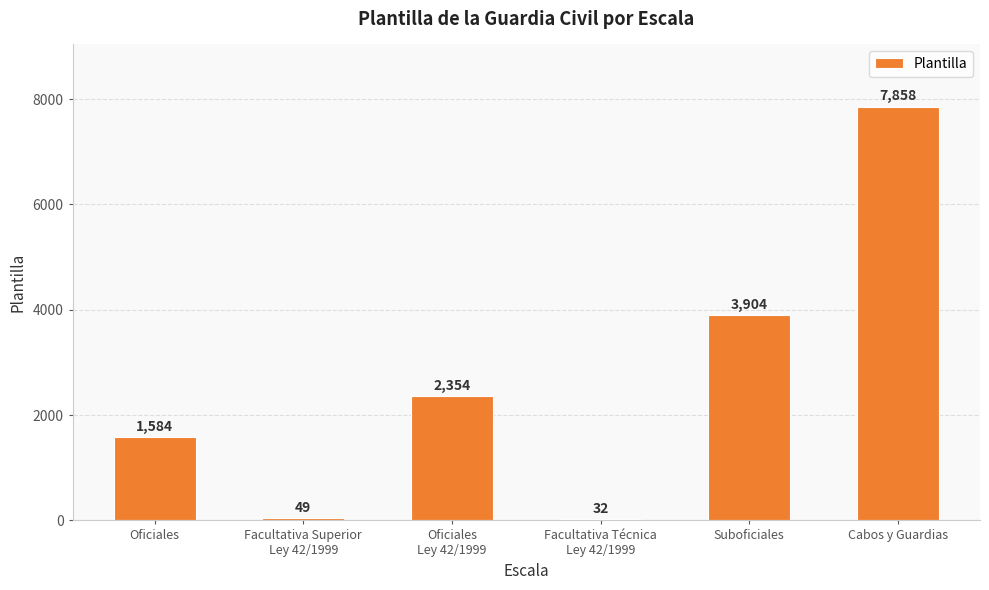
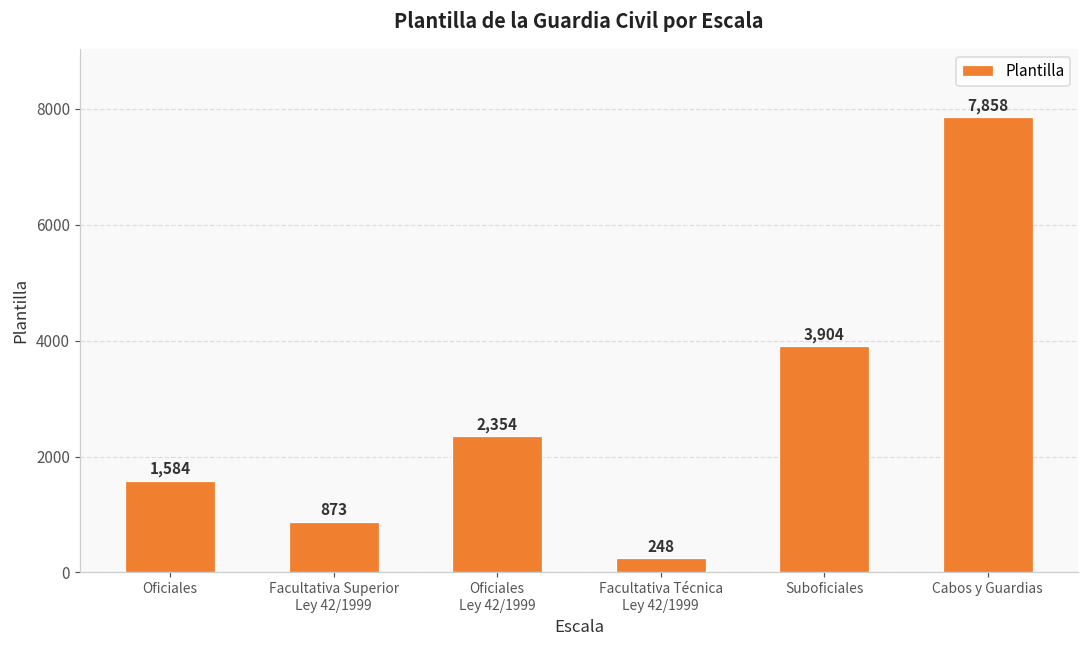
  {
    "Oficiales": "1,584",
-   "Facultativa Superior Ley 42/1999": "49",
+   "Facultativa Superior Ley 42/1999": "873",
    "Oficiales Ley 42/1999": "2,354",
-   "Facultativa Técnica Ley 42/1999": "32",
+   "Facultativa Técnica Ley 42/1999": "248",
    "Suboficiales": "3,904",
    "Cabos y Guardias": "7,858"
  }
